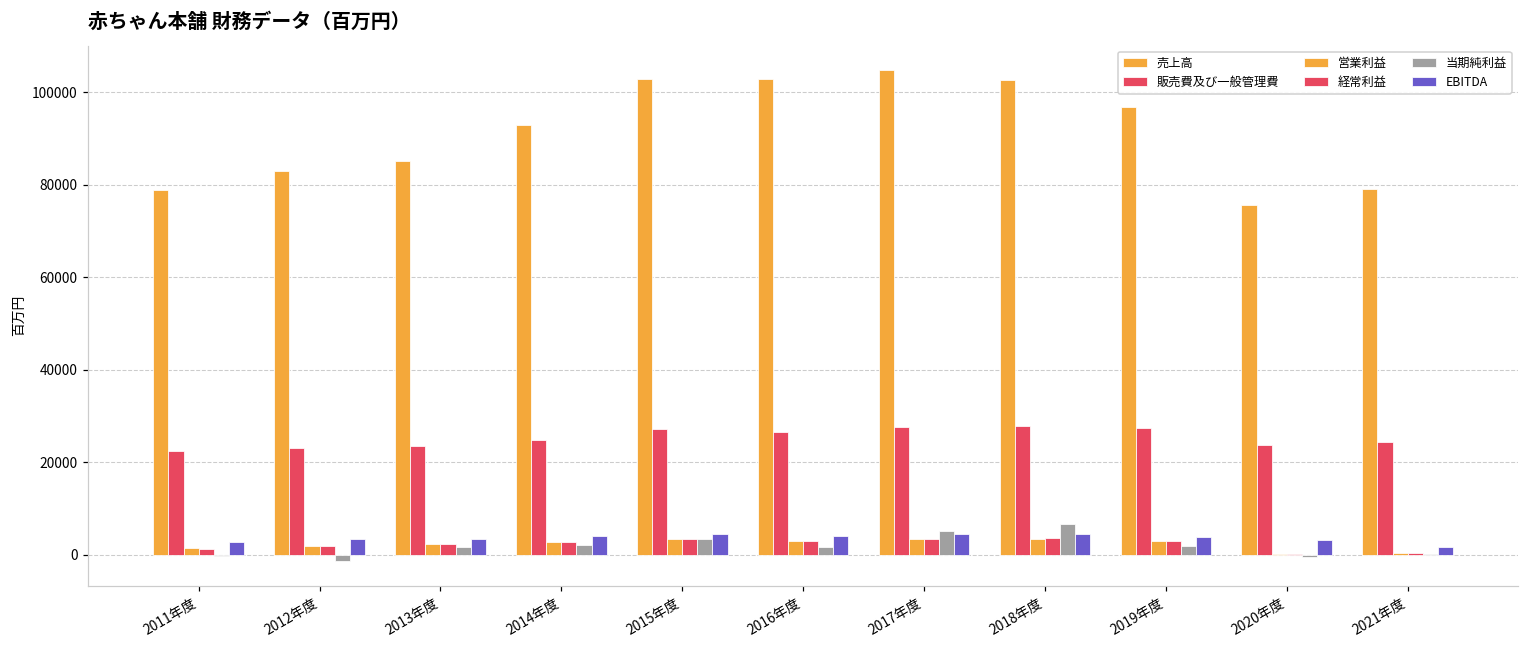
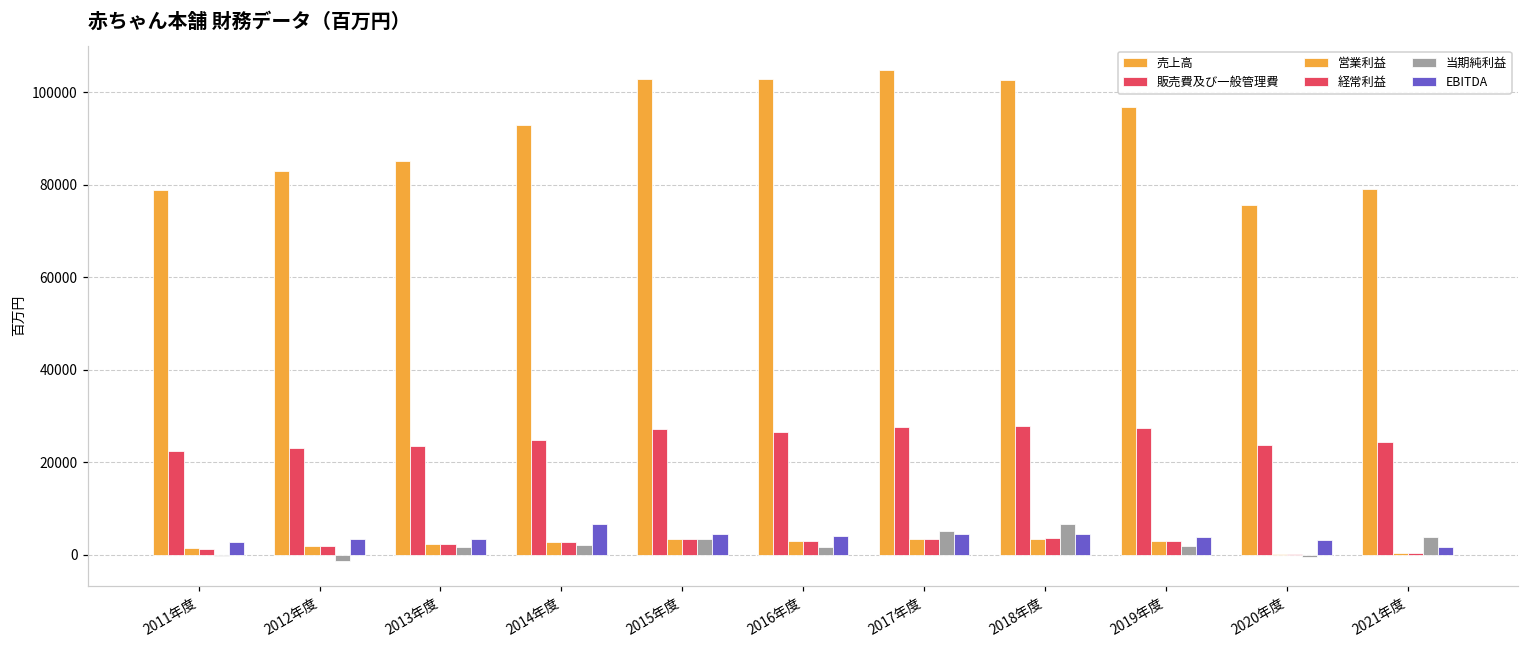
  {
    "当期純利益": {
      "2012年度": -1000,
      "2013年度": 2000,
      "2014年度": 2000,
      "2015年度": 3000,
      "2016年度": 2000,
      "2017年度": 5000,
      "2018年度": 7000,
      "2019年度": 2000,
-     "2021年度": 0
+     "2021年度": 4000
    },
    "EBITDA": {
      "2011年度": 3000,
      "2012年度": 3000,
      "2013年度": 3000,
-     "2014年度": 4000,
+     "2014年度": 7000,
      "2015年度": 5000,
      "2016年度": 4000,
      "2017年度": 4000,
      "2018年度": 4000,
      "2019年度": 4000,
      "2020年度": 3000,
      "2021年度": 2000
    }
  }
